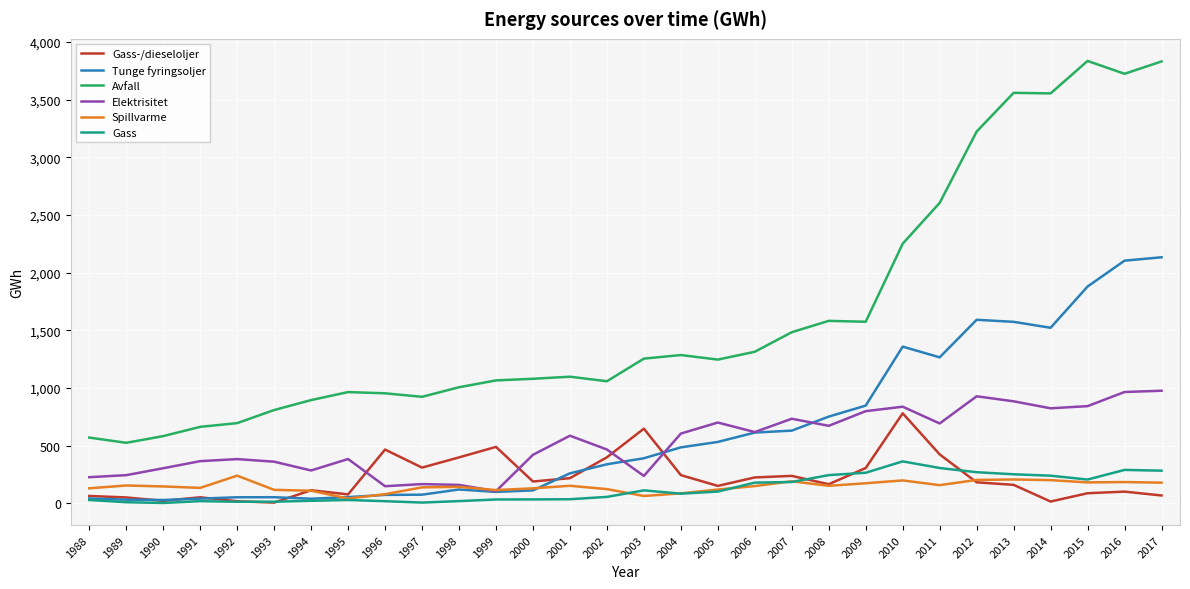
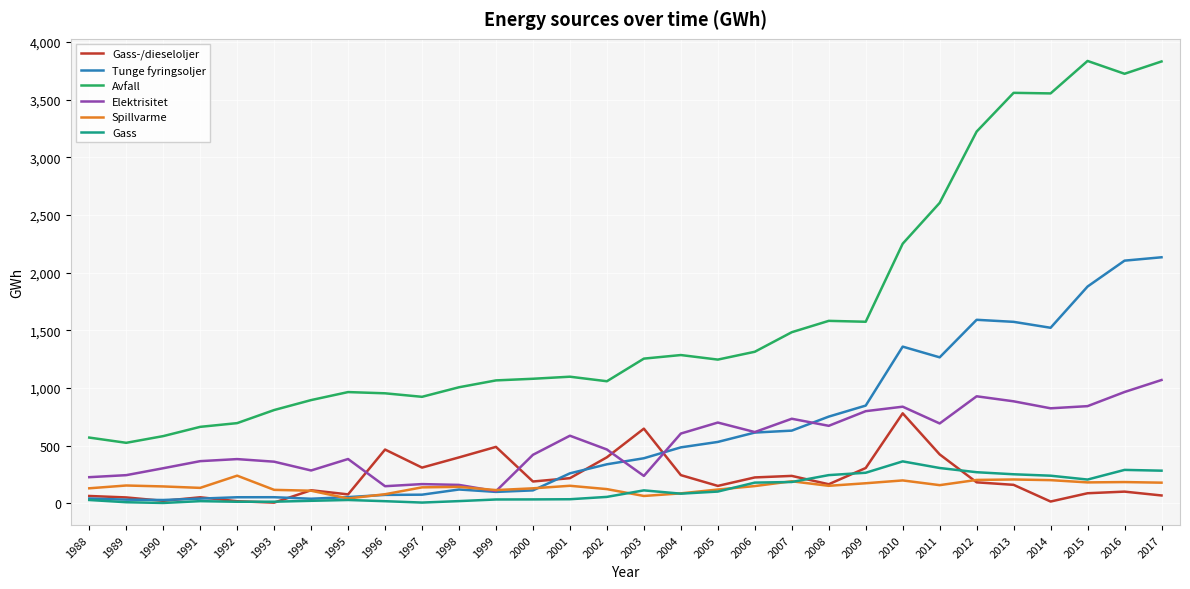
  {
    "Gass-/dieseloljer": {
      "1995": "80",
      "1996": "470",
      "1997": "310",
      "1998": "400",
      "1999": "490",
      "2000": "190",
      "2001": "220",
      "2002": "400",
      "2003": "650",
      "2004": "240",
      "2005": "150",
      "2006": "220",
      "2007": "240",
      "2009": "310",
      "2010": "780",
      "2011": "420",
      "2013": "160",
      "2014": "20",
      "2015": "90",
      "2016": "100",
      "2017": "70"
    },
    "Tunge fyringsoljer": {
      "1992": "50",
      "1993": "50",
      "1997": "70",
      "1998": "120",
      "2001": "260",
      "2002": "340",
      "2003": "390",
      "2004": "480",
      "2005": "530",
      "2007": "630",
      "2008": "750",
      "2009": "850",
      "2010": "1,360",
      "2011": "1,270",
      "2012": "1,590",
      "2013": "1,570",
      "2014": "1,520",
      "2015": "1,880",
      "2016": "2,100",
      "2017": "2,130"
    },
    "Elektrisitet": {
      "1988": "230",
      "1989": "240",
      "1990": "300",
      "1991": "370",
      "1992": "380",
      "1993": "360",
      "1994": "280",
      "1995": "380",
      "1996": "150",
      "1997": "170",
      "2000": "420",
      "2001": "590",
      "2002": "470",
      "2003": "240",
      "2004": "600",
      "2005": "700",
      "2007": "730",
      "2008": "670",
      "2009": "800",
      "2010": "840",
      "2011": "690",
      "2012": "930",
      "2013": "880",
      "2014": "820",
      "2015": "840",
      "2016": "970",
-     "2017": "980"
+     "2017": "1,070"
    },
    "Spillvarme": {
      "1988": "130",
      "1989": "150",
      "1990": "150",
      "1991": "130",
      "1992": "240",
      "1993": "120",
      "1997": "140",
      "2001": "150",
      "2002": "120",
      "2003": "60",
      "2006": "150",
      "2009": "170",
      "2010": "200",
      "2011": "160",
      "2013": "210",
      "2014": "200",
      "2015": "180",
      "2016": "180",
      "2017": "180"
    }
  }
